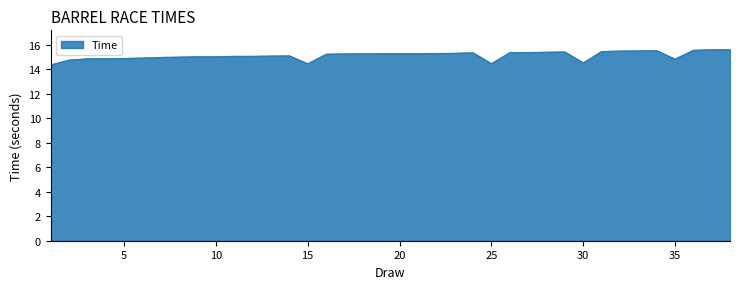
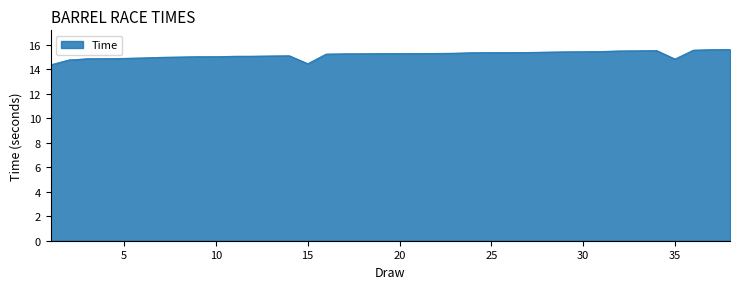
  {
    "5": 14.9,
    "10": 15.0,
    "15": 14.5,
    "20": 15.3,
-   "25": 14.5,
-   "30": 14.5,
+   "25": 15.4,
+   "30": 15.4,
    "35": 14.8
  }
